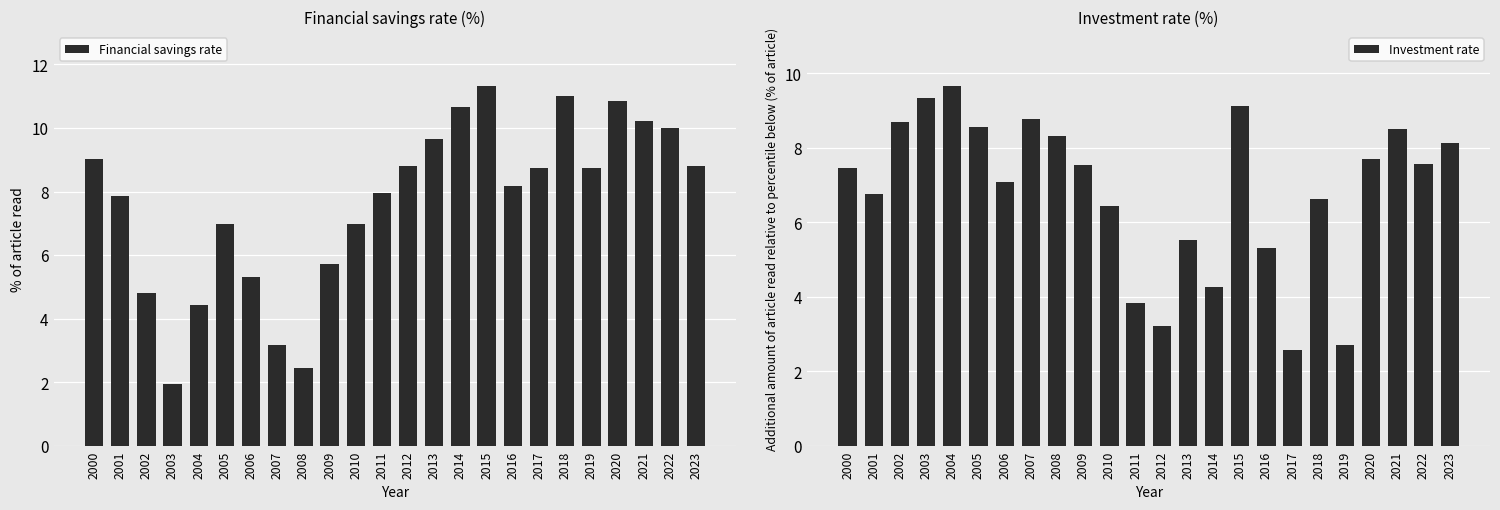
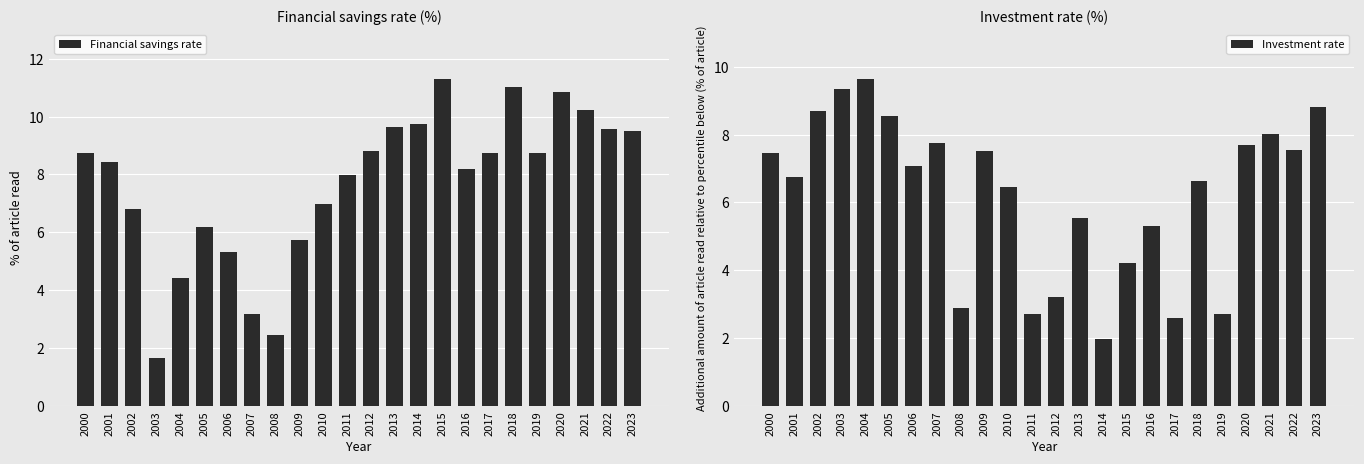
  {
    "Financial savings rate (%)": {
-     "2000": 9.0,
-     "2001": 7.9,
-     "2002": 4.8,
-     "2003": 1.9,
+     "2000": 8.7,
+     "2001": 8.4,
+     "2002": 6.8,
+     "2003": 1.6,
      "2004": 4.4,
-     "2005": 7.0,
+     "2005": 6.2,
      "2006": 5.3,
      "2007": 3.2,
      "2008": 2.5,
      "2009": 5.7,
      "2010": 7.0,
      "2011": 8.0,
      "2012": 8.8,
      "2013": 9.7,
-     "2014": 10.6,
+     "2014": 9.7,
      "2015": 11.3,
      "2016": 8.2,
      "2017": 8.7,
      "2018": 11.0,
      "2019": 8.7,
      "2020": 10.8,
      "2021": 10.2,
-     "2022": 10.0,
-     "2023": 8.8
+     "2022": 9.6,
+     "2023": 9.5
    },
    "Investment rate (%)": {
      "2000": 7.5,
      "2001": 6.8,
      "2002": 8.7,
      "2003": 9.3,
      "2004": 9.7,
      "2005": 8.6,
      "2006": 7.1,
-     "2007": 8.8,
-     "2008": 8.3,
+     "2007": 7.8,
+     "2008": 2.9,
      "2009": 7.5,
      "2010": 6.4,
-     "2011": 3.8,
+     "2011": 2.7,
      "2012": 3.2,
      "2013": 5.5,
-     "2014": 4.3,
-     "2015": 9.1,
+     "2014": 2.0,
+     "2015": 4.2,
      "2016": 5.3,
      "2017": 2.6,
      "2018": 6.6,
      "2019": 2.7,
      "2020": 7.7,
-     "2021": 8.5,
+     "2021": 8.0,
      "2022": 7.6,
-     "2023": 8.1
+     "2023": 8.8
    }
  }
